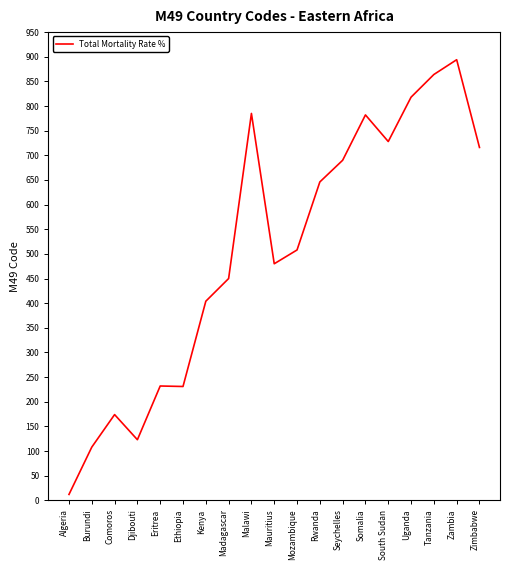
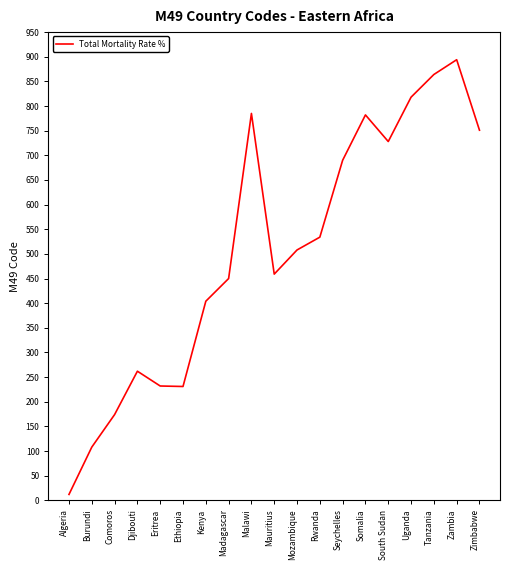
  {
    "Algeria": 10,
    "Burundi": 110,
    "Comoros": 170,
-   "Djibouti": 120,
+   "Djibouti": 260,
    "Eritrea": 230,
    "Ethiopia": 230,
    "Kenya": 400,
    "Madagascar": 450,
    "Malawi": 790,
-   "Mauritius": 480,
+   "Mauritius": 460,
    "Mozambique": 510,
-   "Rwanda": 650,
+   "Rwanda": 530,
    "Seychelles": 690,
    "Somalia": 780,
    "South Sudan": 730,
    "Uganda": 820,
    "Tanzania": 860,
    "Zambia": 890,
-   "Zimbabwe": 720
+   "Zimbabwe": 750
  }
